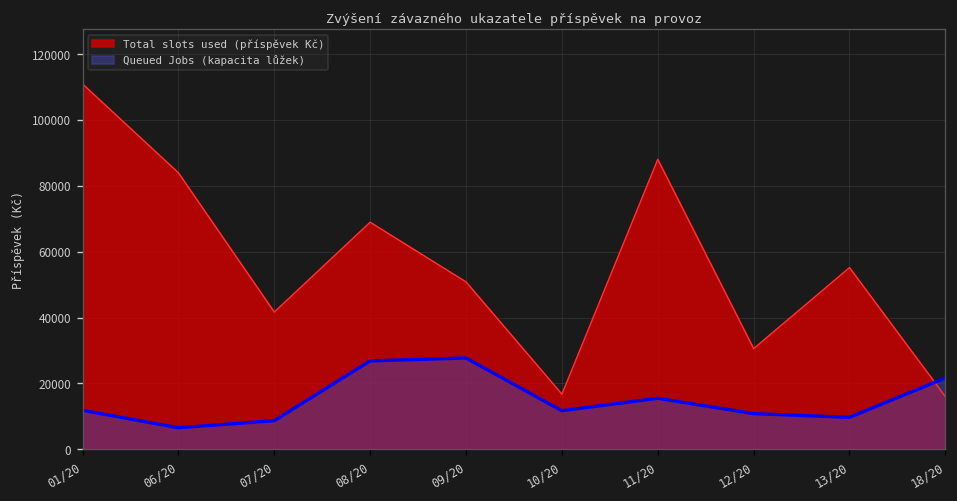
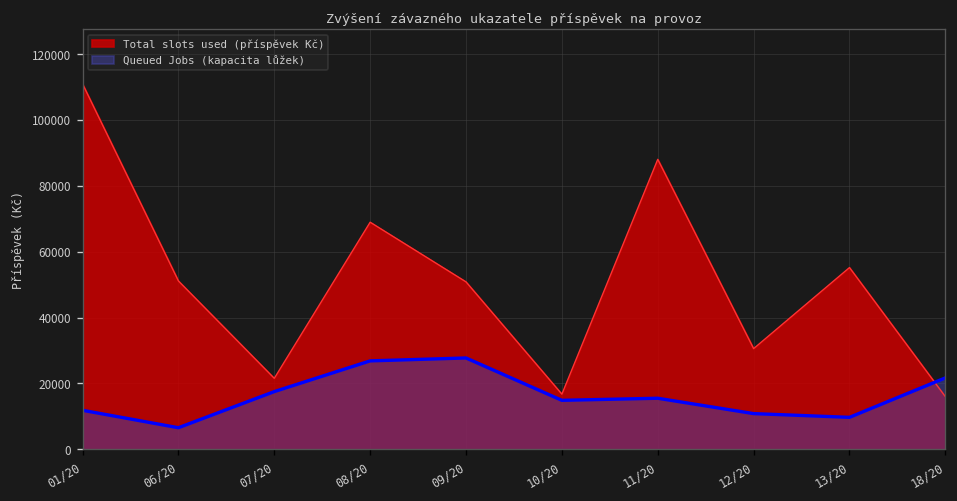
  {
    "Total slots used (příspěvek Kč)": {
      "01/20": 111000,
-     "06/20": 84000,
-     "07/20": 42000,
+     "06/20": 51000,
+     "07/20": 22000,
      "08/20": 69000,
      "09/20": 51000,
      "10/20": 17000,
      "11/20": 88000,
      "12/20": 31000,
      "13/20": 55000,
      "18/20": 16000
    },
    "Queued Jobs (kapacita lůžek)": {
      "01/20": 12000,
      "06/20": 7000,
-     "07/20": 9000,
+     "07/20": 18000,
      "08/20": 27000,
      "09/20": 28000,
-     "10/20": 12000,
+     "10/20": 15000,
      "11/20": 16000,
      "12/20": 11000,
      "13/20": 10000,
      "18/20": 22000
    }
  }
